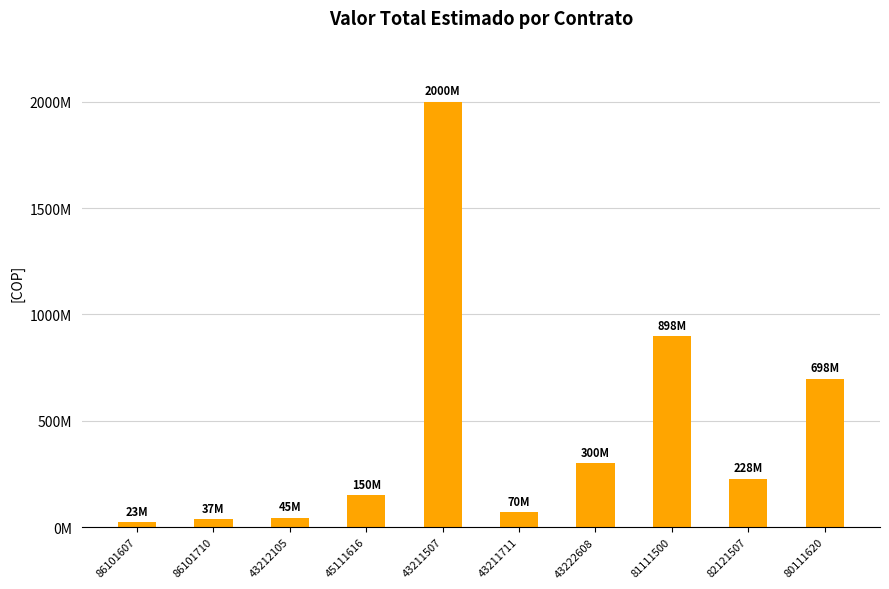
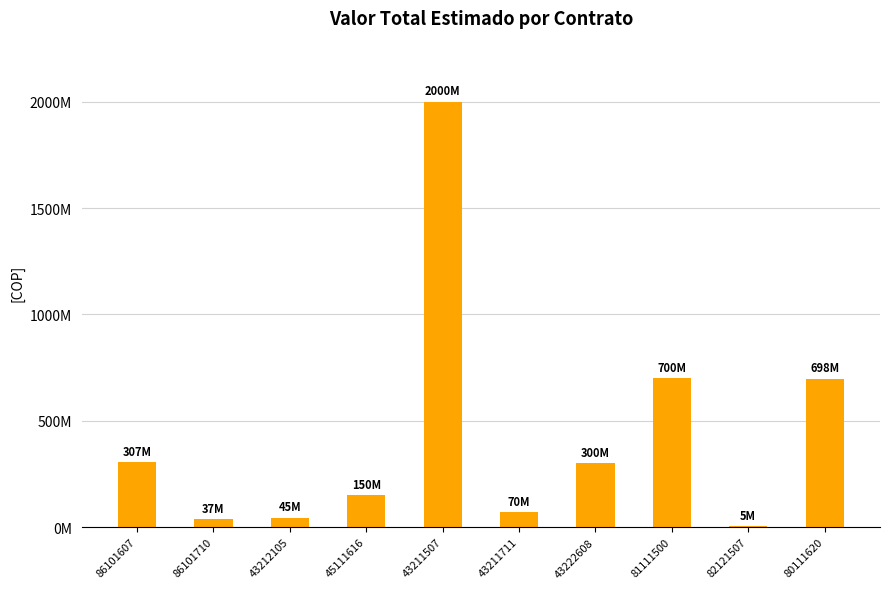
  {
-   "86101607": "23M",
+   "86101607": "307M",
    "86101710": "37M",
    "43212105": "45M",
    "45111616": "150M",
    "43211507": "2000M",
    "43211711": "70M",
    "43222608": "300M",
-   "81111500": "898M",
-   "82121507": "228M",
+   "81111500": "700M",
+   "82121507": "5M",
    "80111620": "698M"
  }
